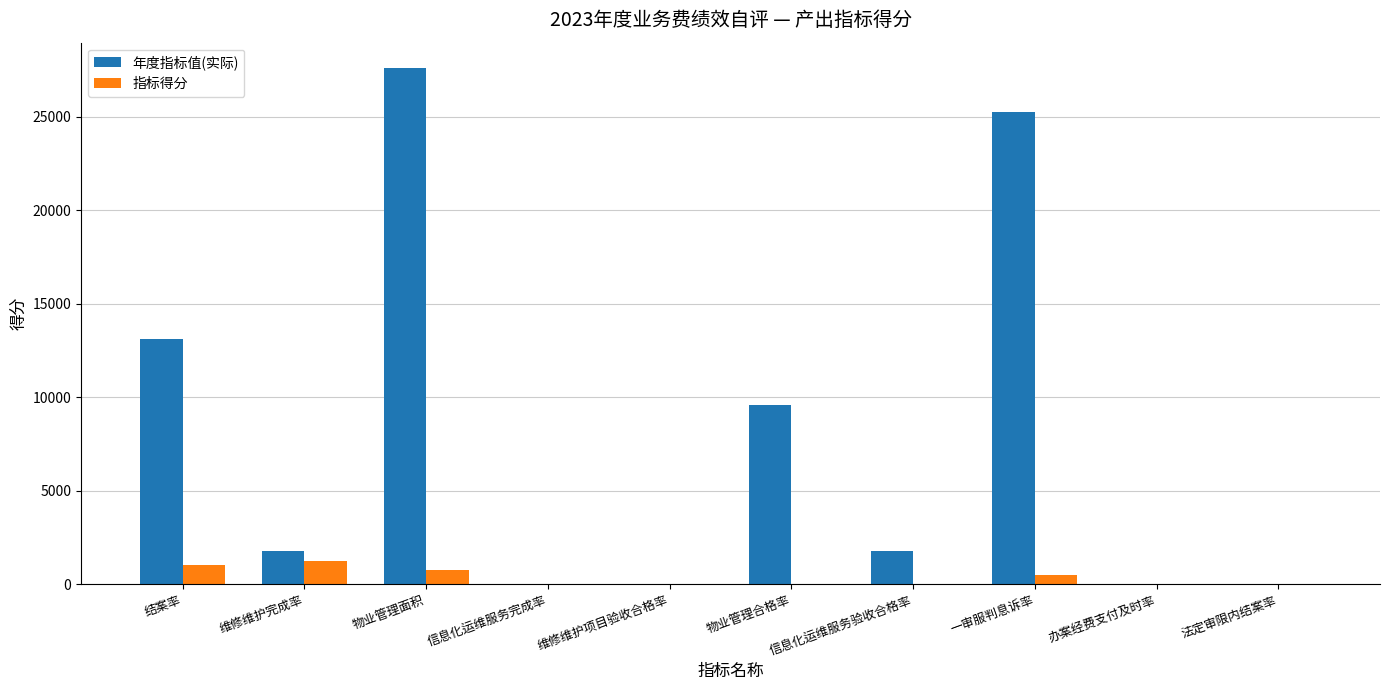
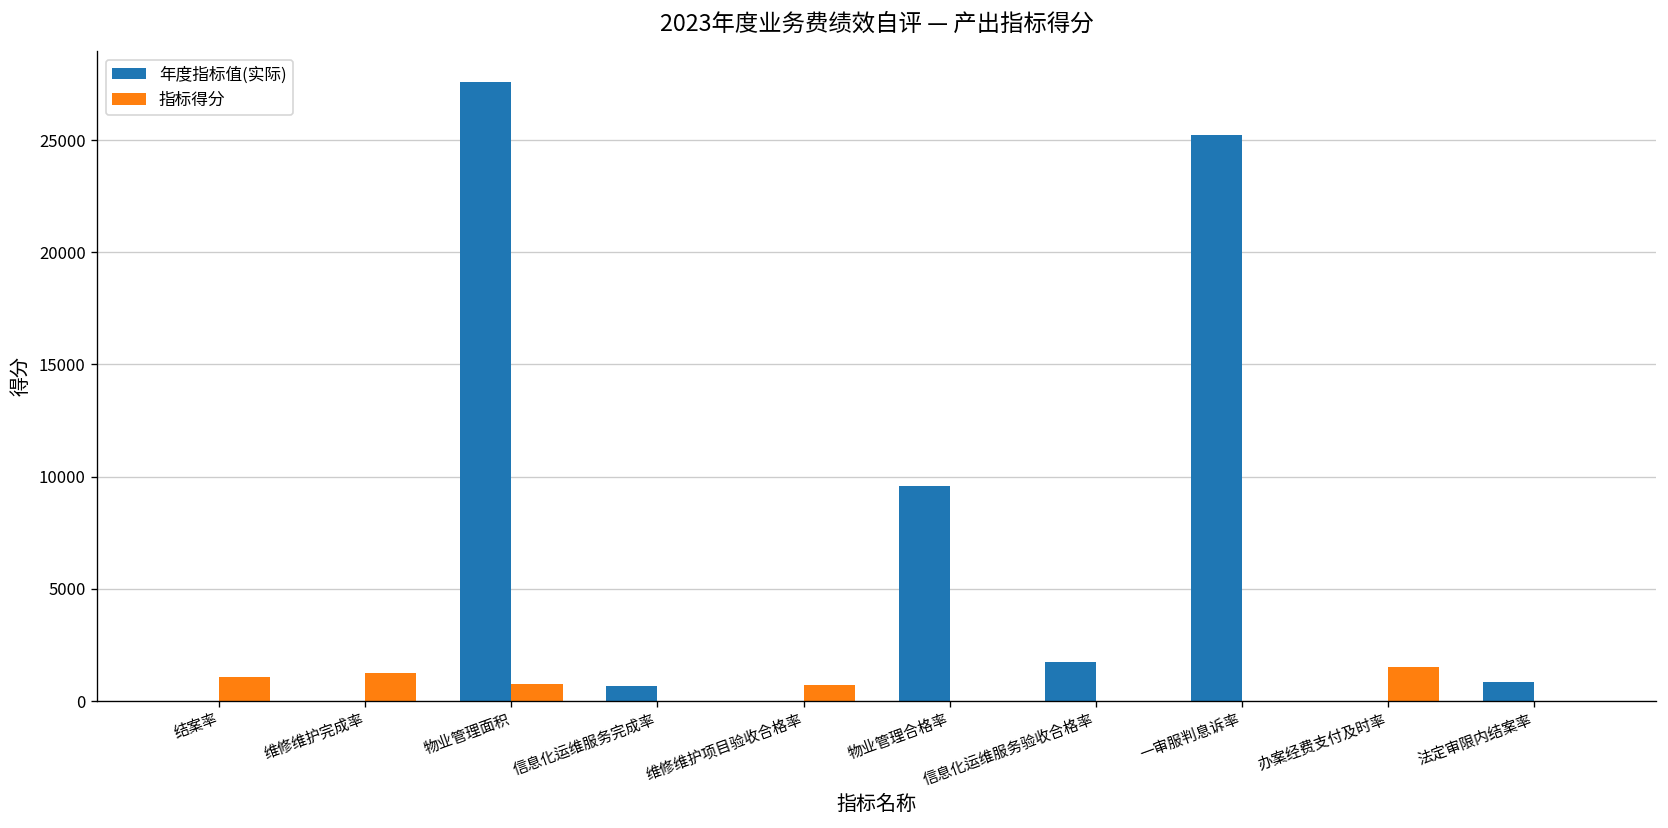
  {
    "年度指标值(实际)": {
-     "结案率": 13100,
-     "维修维护完成率": 1800,
+     "结案率": 0,
+     "维修维护完成率": 0,
      "物业管理面积": 27600,
-     "信息化运维服务完成率": 0,
+     "信息化运维服务完成率": 700,
      "物业管理合格率": 9600,
      "信息化运维服务验收合格率": 1700,
      "一审服判息诉率": 25200,
-     "法定审限内结案率": 0
+     "法定审限内结案率": 900
    },
    "指标得分": {
      "结案率": 1100,
      "维修维护完成率": 1300,
      "物业管理面积": 800,
-     "维修维护项目验收合格率": 0,
-     "一审服判息诉率": 500,
-     "办案经费支付及时率": 0
+     "维修维护项目验收合格率": 700,
+     "一审服判息诉率": 0,
+     "办案经费支付及时率": 1500
    }
  }
